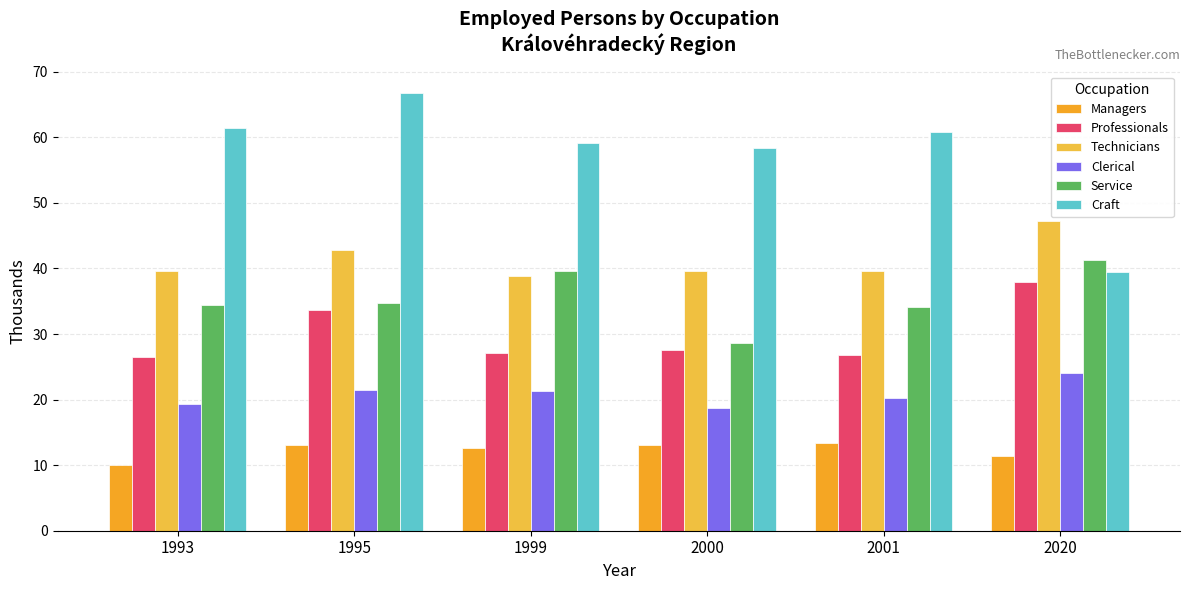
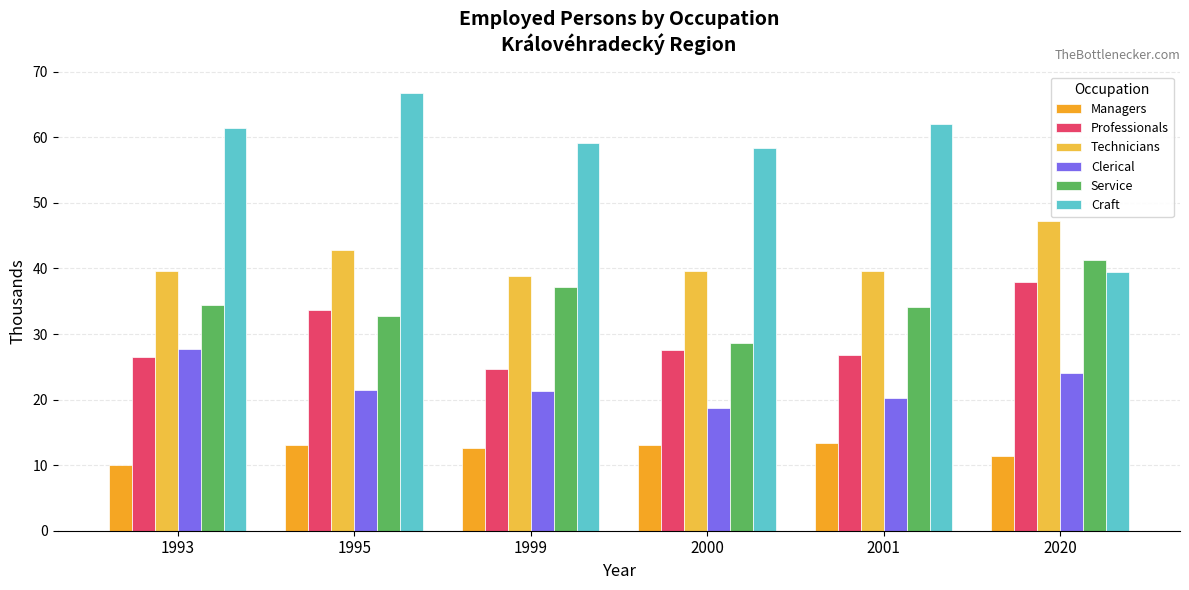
  {
    "Professionals": {
      "1993": 27,
      "1995": 34,
-     "1999": 27,
+     "1999": 25,
      "2000": 28,
      "2001": 27,
      "2020": 38
    },
    "Clerical": {
-     "1993": 19,
+     "1993": 28,
      "1995": 21,
      "1999": 21,
      "2000": 19,
      "2001": 20,
      "2020": 24
    },
    "Service": {
      "1993": 34,
-     "1995": 35,
-     "1999": 40,
+     "1995": 33,
+     "1999": 37,
      "2000": 29,
      "2001": 34,
      "2020": 41
    },
    "Craft": {
      "1993": 61,
      "1995": 67,
      "1999": 59,
      "2000": 58,
-     "2001": 61,
+     "2001": 62,
      "2020": 40
    }
  }
